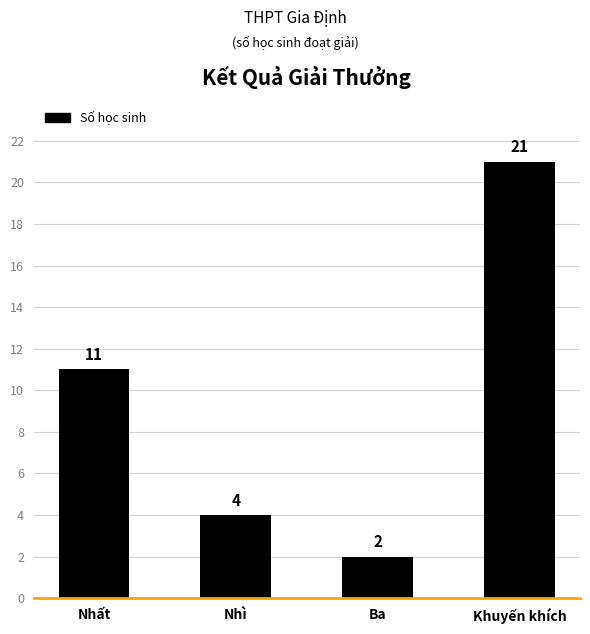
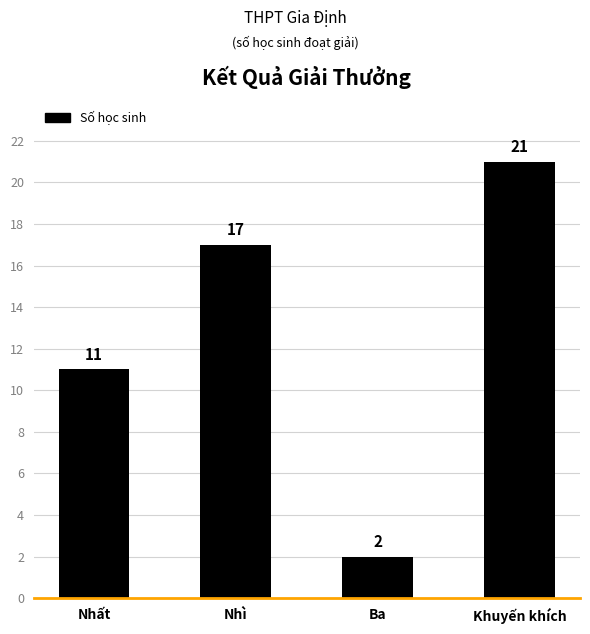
  {
    "Nhất": 11,
-   "Nhì": 4,
+   "Nhì": 17,
    "Ba": 2,
    "Khuyến khích": 21
  }
